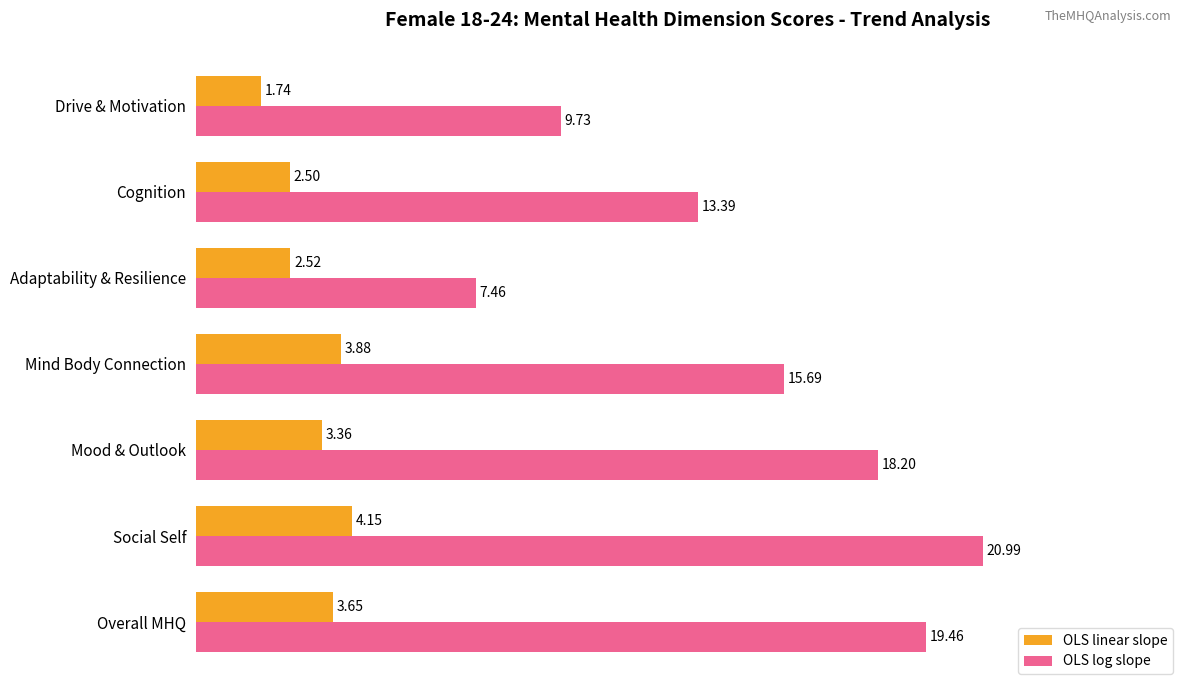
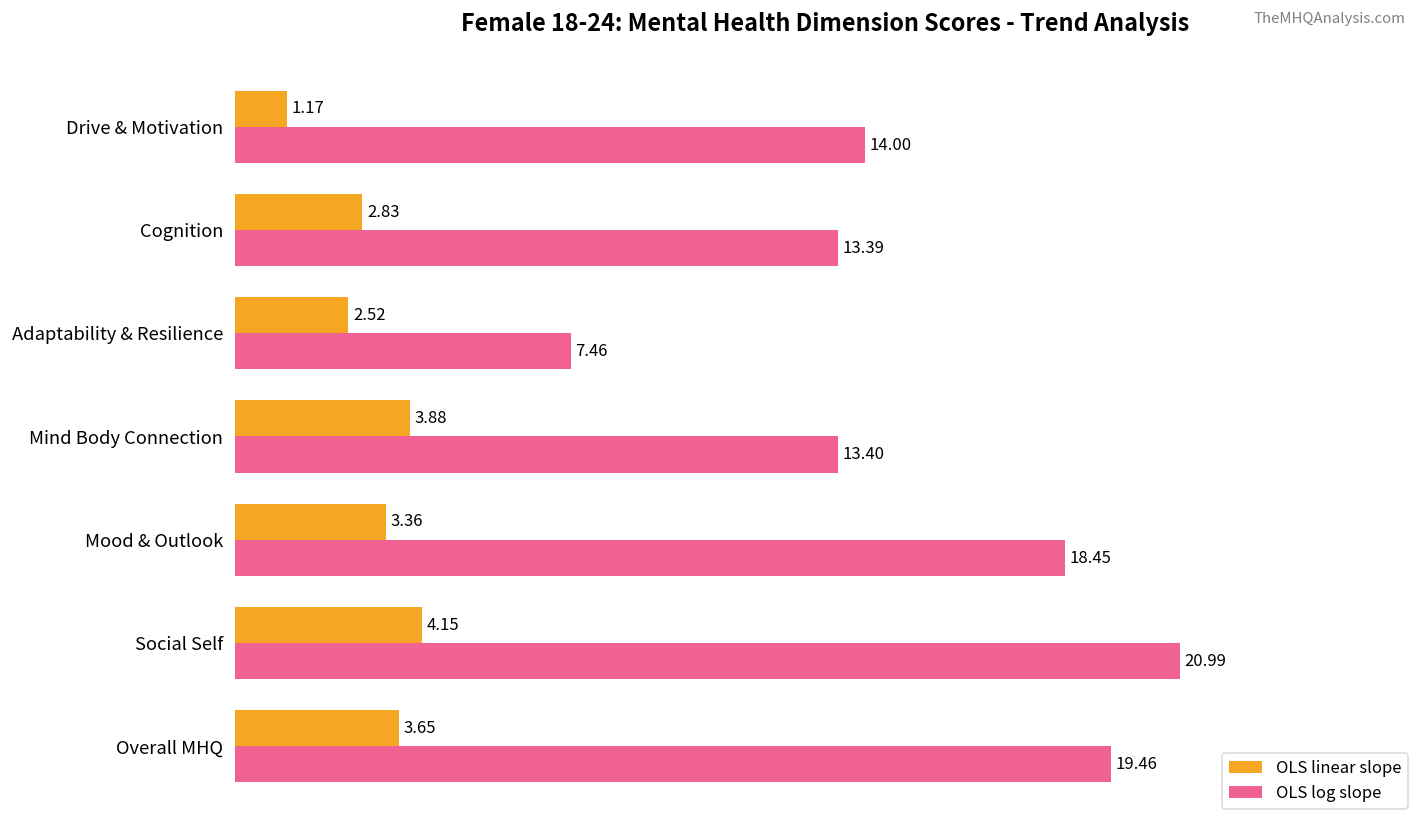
  {
    "OLS linear slope": {
-     "Drive & Motivation": 1.74,
-     "Cognition": 2.50,
+     "Drive & Motivation": 1.17,
+     "Cognition": 2.83,
      "Adaptability & Resilience": 2.52,
      "Mind Body Connection": 3.88,
      "Mood & Outlook": 3.36,
      "Social Self": 4.15,
      "Overall MHQ": 3.65
    },
    "OLS log slope": {
-     "Drive & Motivation": 9.73,
+     "Drive & Motivation": 14.00,
      "Cognition": 13.39,
      "Adaptability & Resilience": 7.46,
-     "Mind Body Connection": 15.69,
-     "Mood & Outlook": 18.20,
+     "Mind Body Connection": 13.40,
+     "Mood & Outlook": 18.45,
      "Social Self": 20.99,
      "Overall MHQ": 19.46
    }
  }
